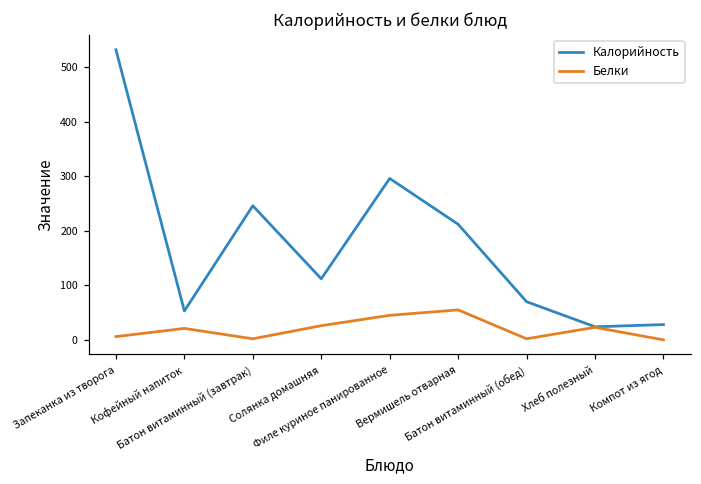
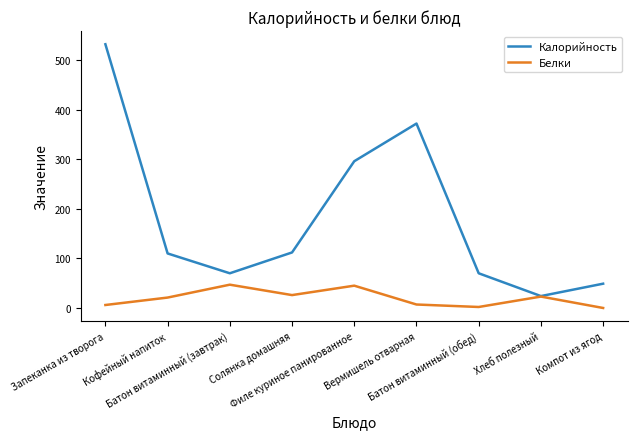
  {
    "Калорийность": {
      "Запеканка из творога": 530,
-     "Кофейный напиток": 50,
-     "Батон витаминный (завтрак)": 250,
+     "Кофейный напиток": 110,
+     "Батон витаминный (завтрак)": 70,
      "Солянка домашняя": 110,
      "Филе куриное панированное": 300,
-     "Вермишель отварная": 210,
+     "Вермишель отварная": 370,
      "Батон витаминный (обед)": 70,
-     "Компот из ягод": 30
+     "Компот из ягод": 50
    },
    "Белки": {
      "Запеканка из творога": 10,
      "Кофейный напиток": 20,
-     "Батон витаминный (завтрак)": 0,
+     "Батон витаминный (завтрак)": 50,
      "Солянка домашняя": 30,
      "Филе куриное панированное": 50,
-     "Вермишель отварная": 60,
+     "Вермишель отварная": 10,
      "Батон витаминный (обед)": 0,
      "Компот из ягод": 0
    }
  }
